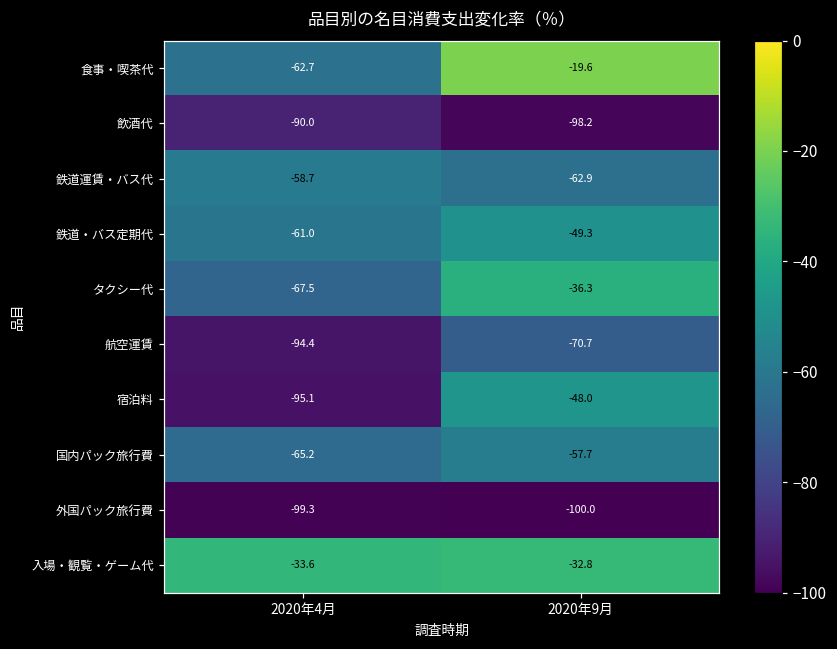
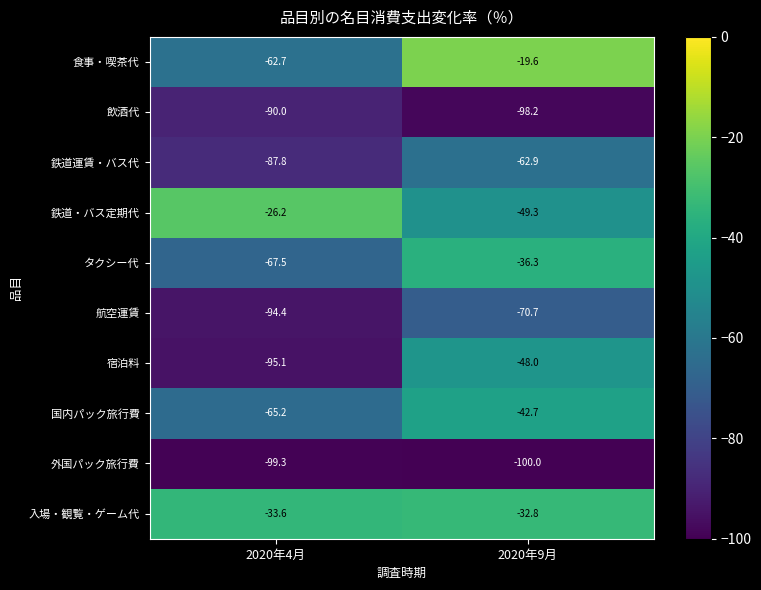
  {
    "食事・喫茶代": {
      "2020年4月": -62.7,
      "2020年9月": -19.6
    },
    "飲酒代": {
      "2020年4月": -90.0,
      "2020年9月": -98.2
    },
    "鉄道運賃・バス代": {
-     "2020年4月": -58.7,
+     "2020年4月": -87.8,
      "2020年9月": -62.9
    },
    "鉄道・バス定期代": {
-     "2020年4月": -61.0,
+     "2020年4月": -26.2,
      "2020年9月": -49.3
    },
    "タクシー代": {
      "2020年4月": -67.5,
      "2020年9月": -36.3
    },
    "航空運賃": {
      "2020年4月": -94.4,
      "2020年9月": -70.7
    },
    "宿泊料": {
      "2020年4月": -95.1,
      "2020年9月": -48.0
    },
    "国内パック旅行費": {
      "2020年4月": -65.2,
-     "2020年9月": -57.7
+     "2020年9月": -42.7
    },
    "外国パック旅行費": {
      "2020年4月": -99.3,
      "2020年9月": -100.0
    },
    "入場・観覧・ゲーム代": {
      "2020年4月": -33.6,
      "2020年9月": -32.8
    }
  }
